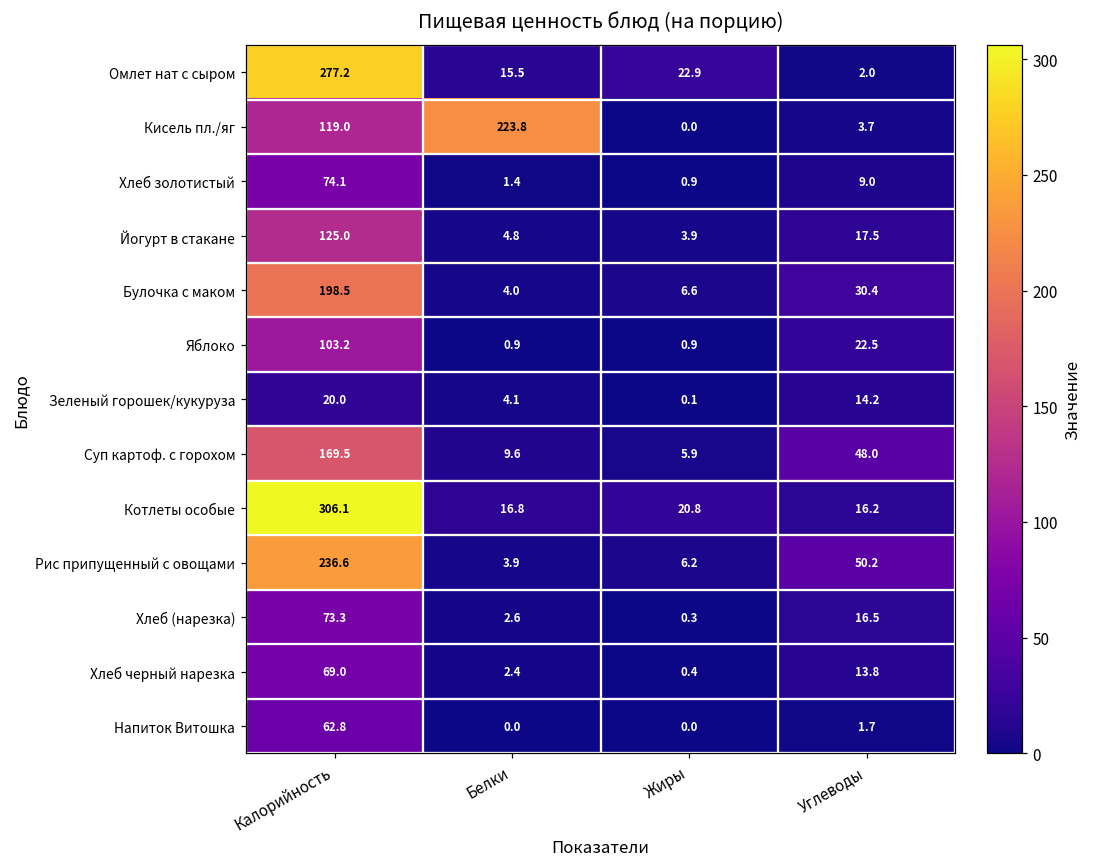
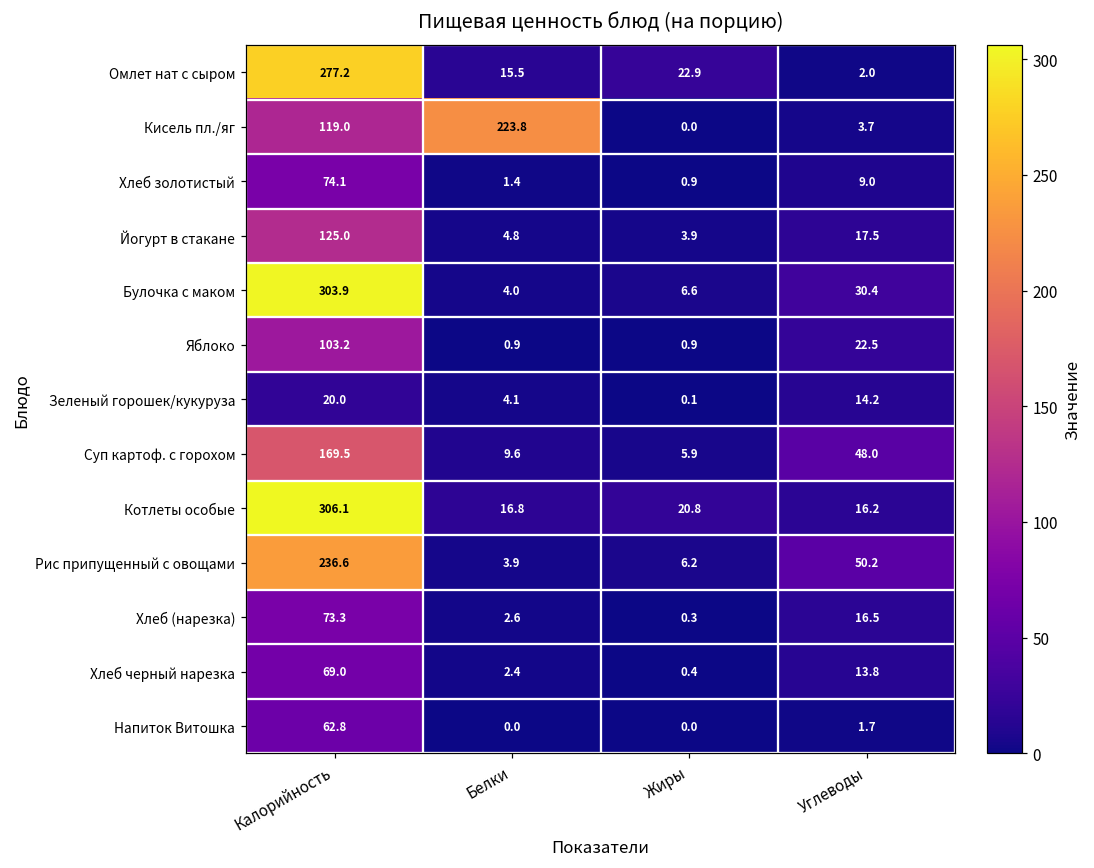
  {
    "Омлет нат с сыром": {
      "Калорийность": 277.2,
      "Белки": 15.5,
      "Жиры": 22.9,
      "Углеводы": 2.0
    },
    "Кисель пл./яг": {
      "Калорийность": 119.0,
      "Белки": 223.8,
      "Жиры": 0.0,
      "Углеводы": 3.7
    },
    "Хлеб золотистый": {
      "Калорийность": 74.1,
      "Белки": 1.4,
      "Жиры": 0.9,
      "Углеводы": 9.0
    },
    "Йогурт в стакане": {
      "Калорийность": 125.0,
      "Белки": 4.8,
      "Жиры": 3.9,
      "Углеводы": 17.5
    },
    "Булочка с маком": {
-     "Калорийность": 198.5,
+     "Калорийность": 303.9,
      "Белки": 4.0,
      "Жиры": 6.6,
      "Углеводы": 30.4
    },
    "Яблоко": {
      "Калорийность": 103.2,
      "Белки": 0.9,
      "Жиры": 0.9,
      "Углеводы": 22.5
    },
    "Зеленый горошек/кукуруза": {
      "Калорийность": 20.0,
      "Белки": 4.1,
      "Жиры": 0.1,
      "Углеводы": 14.2
    },
    "Суп картоф. с горохом": {
      "Калорийность": 169.5,
      "Белки": 9.6,
      "Жиры": 5.9,
      "Углеводы": 48.0
    },
    "Котлеты особые": {
      "Калорийность": 306.1,
      "Белки": 16.8,
      "Жиры": 20.8,
      "Углеводы": 16.2
    },
    "Рис припущенный с овощами": {
      "Калорийность": 236.6,
      "Белки": 3.9,
      "Жиры": 6.2,
      "Углеводы": 50.2
    },
    "Хлеб (нарезка)": {
      "Калорийность": 73.3,
      "Белки": 2.6,
      "Жиры": 0.3,
      "Углеводы": 16.5
    },
    "Хлеб черный нарезка": {
      "Калорийность": 69.0,
      "Белки": 2.4,
      "Жиры": 0.4,
      "Углеводы": 13.8
    },
    "Напиток Витошка": {
      "Калорийность": 62.8,
      "Белки": 0.0,
      "Жиры": 0.0,
      "Углеводы": 1.7
    }
  }
